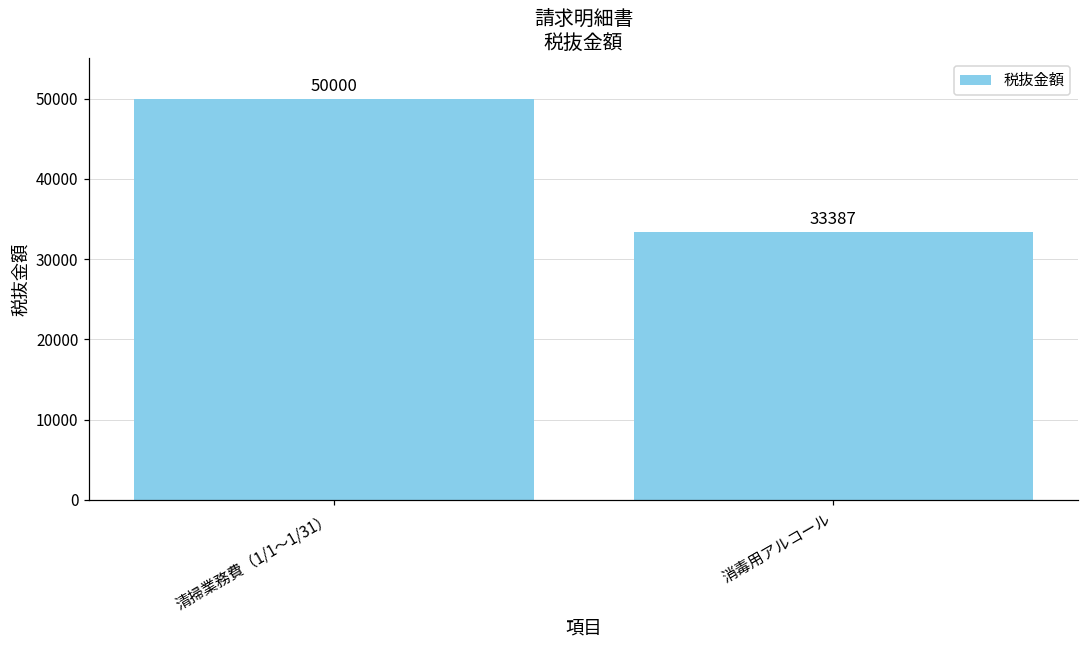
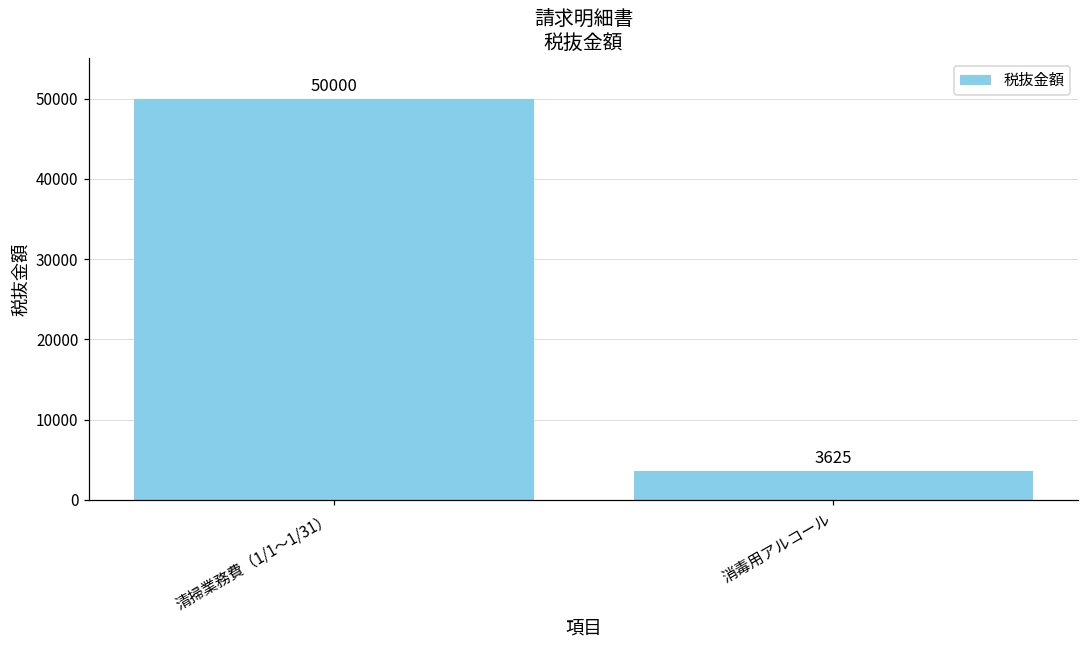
  {
    "清掃業務費（1/1～1/31）": 50000,
-   "消毒用アルコール": 33387
+   "消毒用アルコール": 3625
  }
